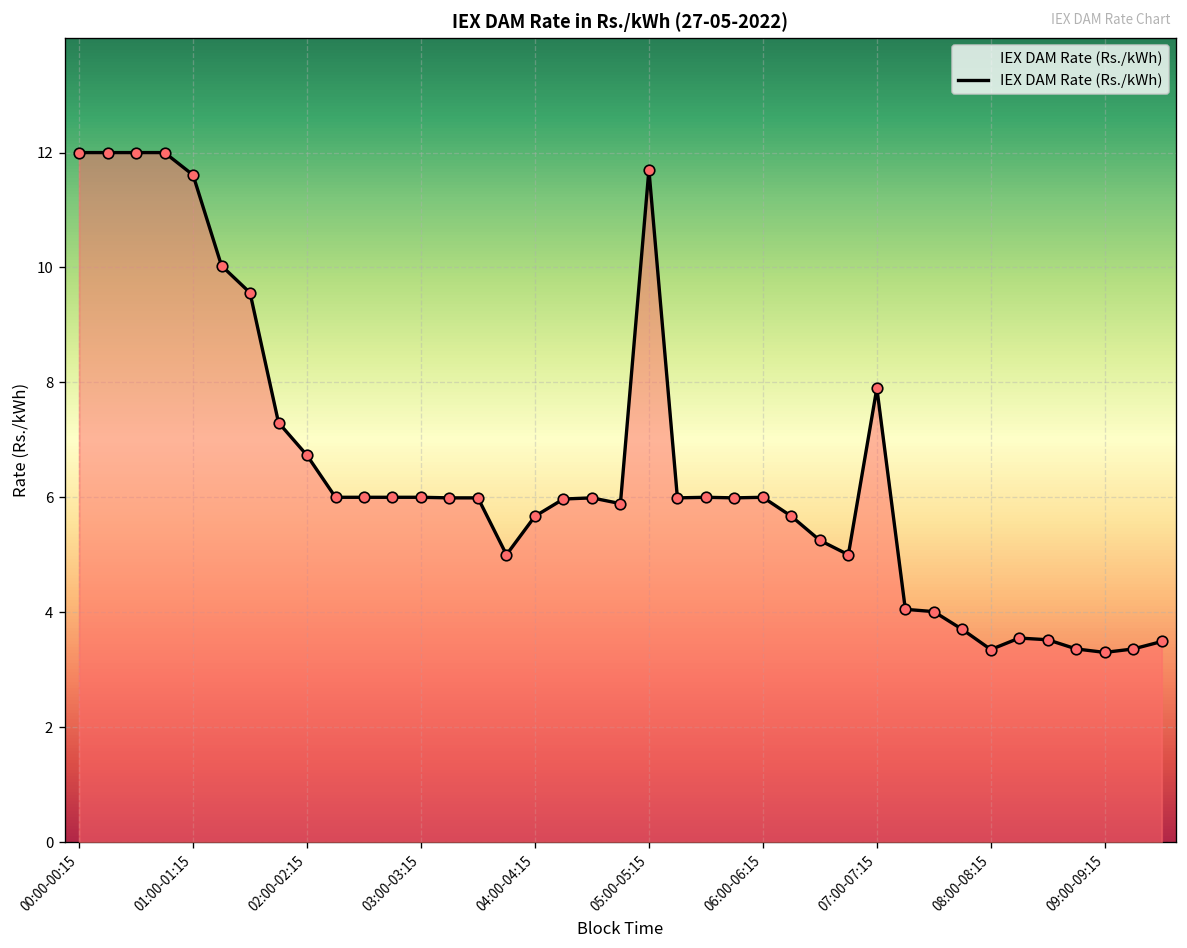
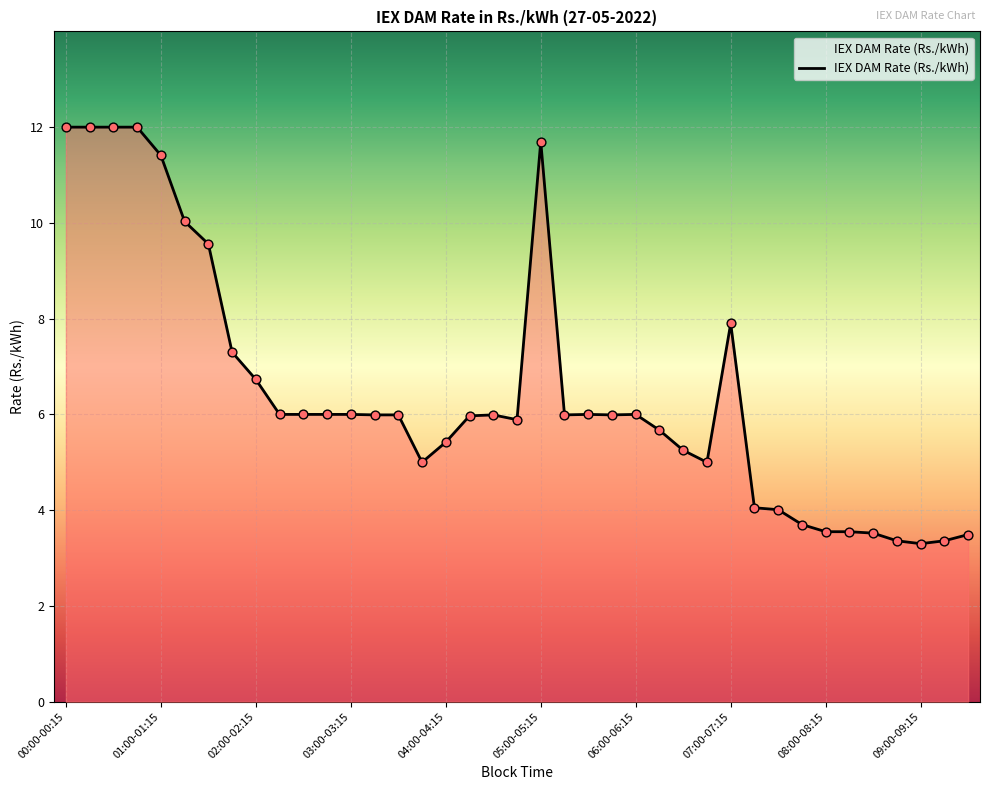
  {
    "00:00-00:15": 12.0,
-   "01:00-01:15": 11.6,
+   "01:00-01:15": 11.4,
    "02:00-02:15": 6.7,
    "03:00-03:15": 6.0,
-   "04:00-04:15": 5.7,
+   "04:00-04:15": 5.4,
    "05:00-05:15": 11.7,
    "06:00-06:15": 6.0,
    "07:00-07:15": 7.9,
-   "08:00-08:15": 3.4,
+   "08:00-08:15": 3.6,
    "09:00-09:15": 3.3
  }
